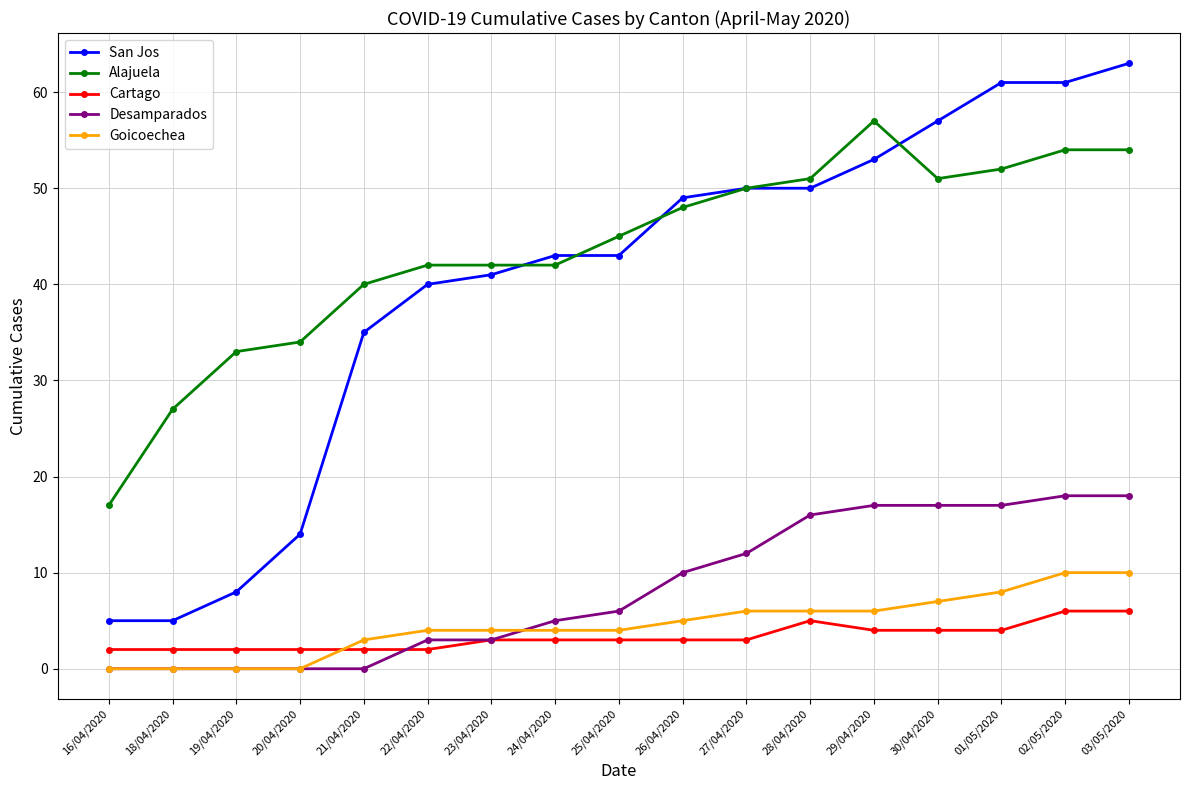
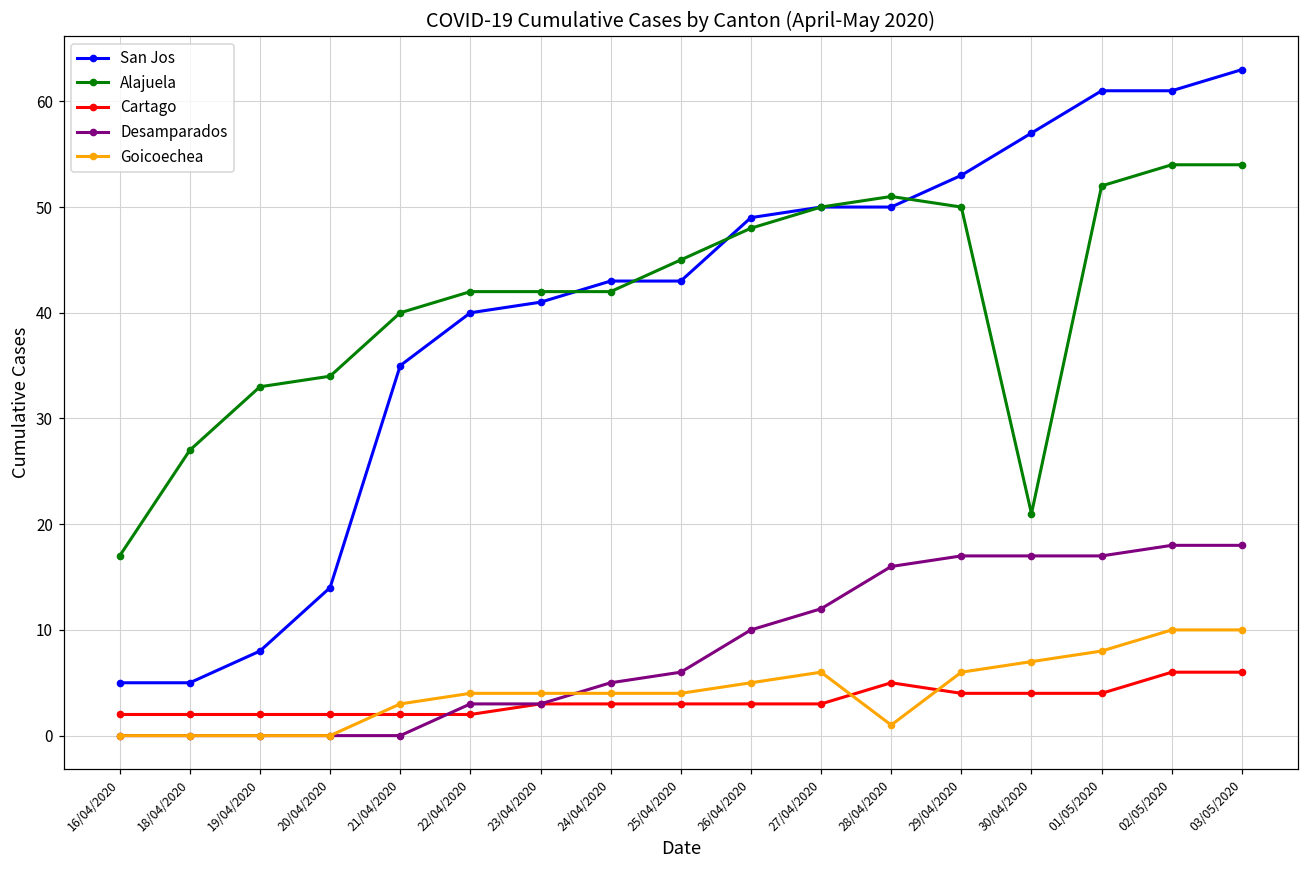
  {
    "San Jos": {
      "16/04/2020": 5,
      "18/04/2020": 5,
      "19/04/2020": 8,
      "20/04/2020": 14,
      "21/04/2020": 35,
      "22/04/2020": 40,
      "23/04/2020": 41,
      "24/04/2020": 43,
      "25/04/2020": 43,
      "26/04/2020": 49,
      "28/04/2020": 50,
      "29/04/2020": 53,
      "30/04/2020": 57,
      "01/05/2020": 61,
      "02/05/2020": 61,
      "03/05/2020": 63
    },
    "Alajuela": {
      "16/04/2020": 17,
      "18/04/2020": 27,
      "19/04/2020": 33,
      "20/04/2020": 34,
      "21/04/2020": 40,
      "22/04/2020": 42,
      "23/04/2020": 42,
      "24/04/2020": 42,
      "25/04/2020": 45,
      "26/04/2020": 48,
      "28/04/2020": 51,
-     "29/04/2020": 57,
-     "30/04/2020": 51,
+     "29/04/2020": 50,
+     "30/04/2020": 21,
      "01/05/2020": 52,
      "02/05/2020": 54,
      "03/05/2020": 54
    },
    "Cartago": {
      "16/04/2020": 2,
      "18/04/2020": 2,
      "19/04/2020": 2,
      "20/04/2020": 2,
      "21/04/2020": 2,
      "22/04/2020": 2,
      "24/04/2020": 3,
      "25/04/2020": 3,
      "26/04/2020": 3,
      "27/04/2020": 3,
      "28/04/2020": 5,
      "29/04/2020": 4,
      "30/04/2020": 4,
      "01/05/2020": 4,
      "02/05/2020": 6,
      "03/05/2020": 6
    },
    "Desamparados": {
      "21/04/2020": 0,
      "22/04/2020": 3,
      "24/04/2020": 5,
      "25/04/2020": 6,
      "26/04/2020": 10,
      "27/04/2020": 12,
      "28/04/2020": 16,
      "29/04/2020": 17,
      "30/04/2020": 17,
      "01/05/2020": 17,
      "02/05/2020": 18,
      "03/05/2020": 18
    },
    "Goicoechea": {
      "21/04/2020": 3,
      "22/04/2020": 4,
      "23/04/2020": 4,
      "24/04/2020": 4,
      "25/04/2020": 4,
      "26/04/2020": 5,
      "27/04/2020": 6,
-     "28/04/2020": 6,
+     "28/04/2020": 1,
      "29/04/2020": 6,
      "30/04/2020": 7,
      "01/05/2020": 8,
      "02/05/2020": 10,
      "03/05/2020": 10
    }
  }
